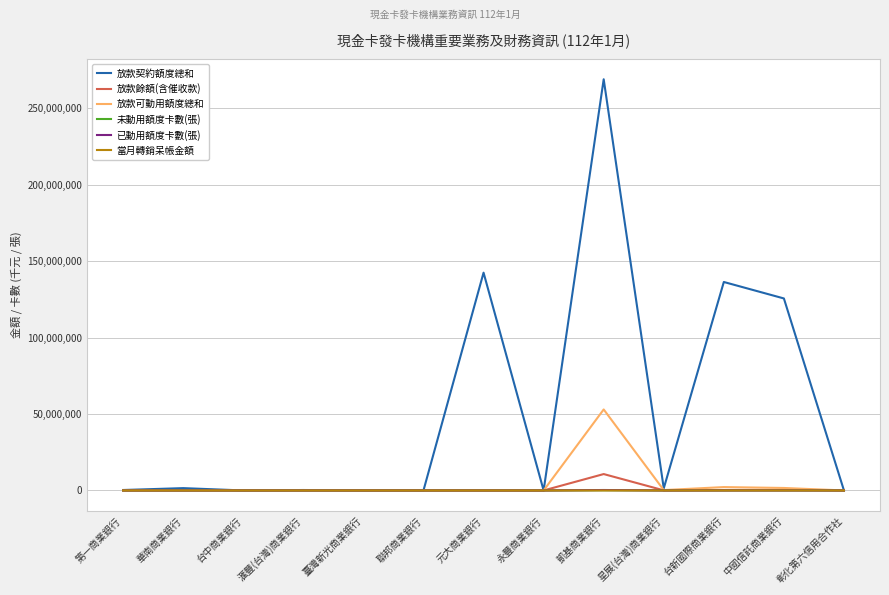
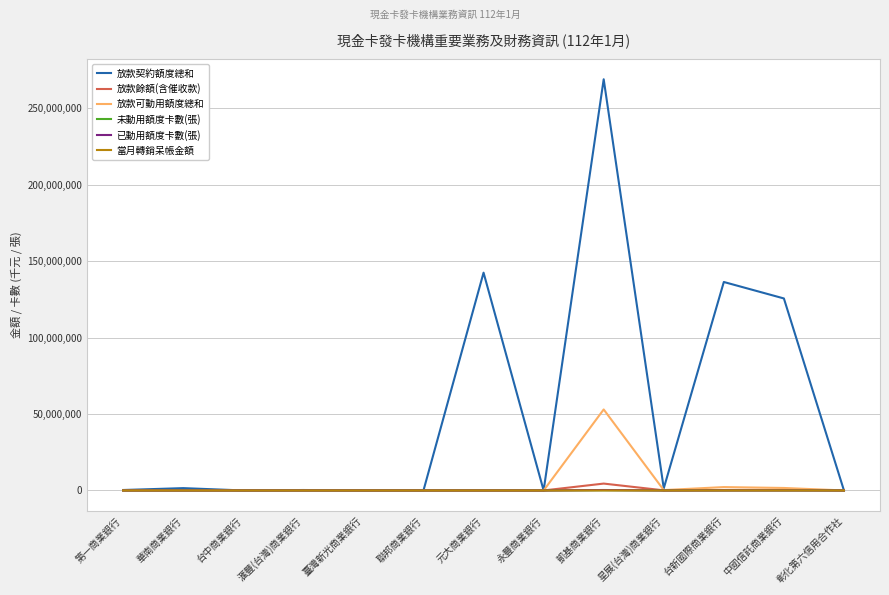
  {
    "放款契約額度總和": {
      "元大商業銀行": "142,000,000",
      "凱基商業銀行": "269,000,000",
      "台新國際商業銀行": "136,000,000",
      "中國信託商業銀行": "126,000,000"
    },
    "放款餘額(含催收款)": {
-     "凱基商業銀行": "11,000,000"
+     "凱基商業銀行": "4,000,000"
    },
    "放款可動用額度總和": {
      "凱基商業銀行": "53,000,000",
      "台新國際商業銀行": "2,000,000"
    },
    "當月轉銷呆帳金額": {
      "凱基商業銀行": "0"
    }
  }
